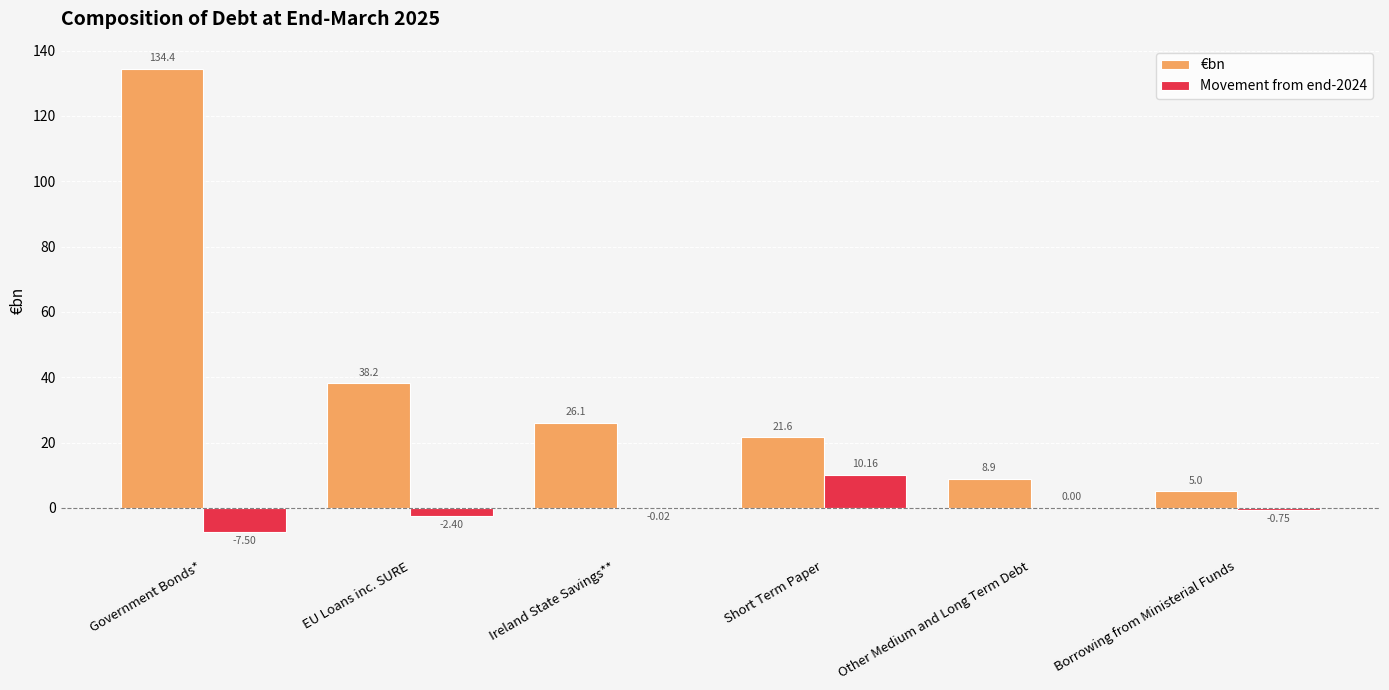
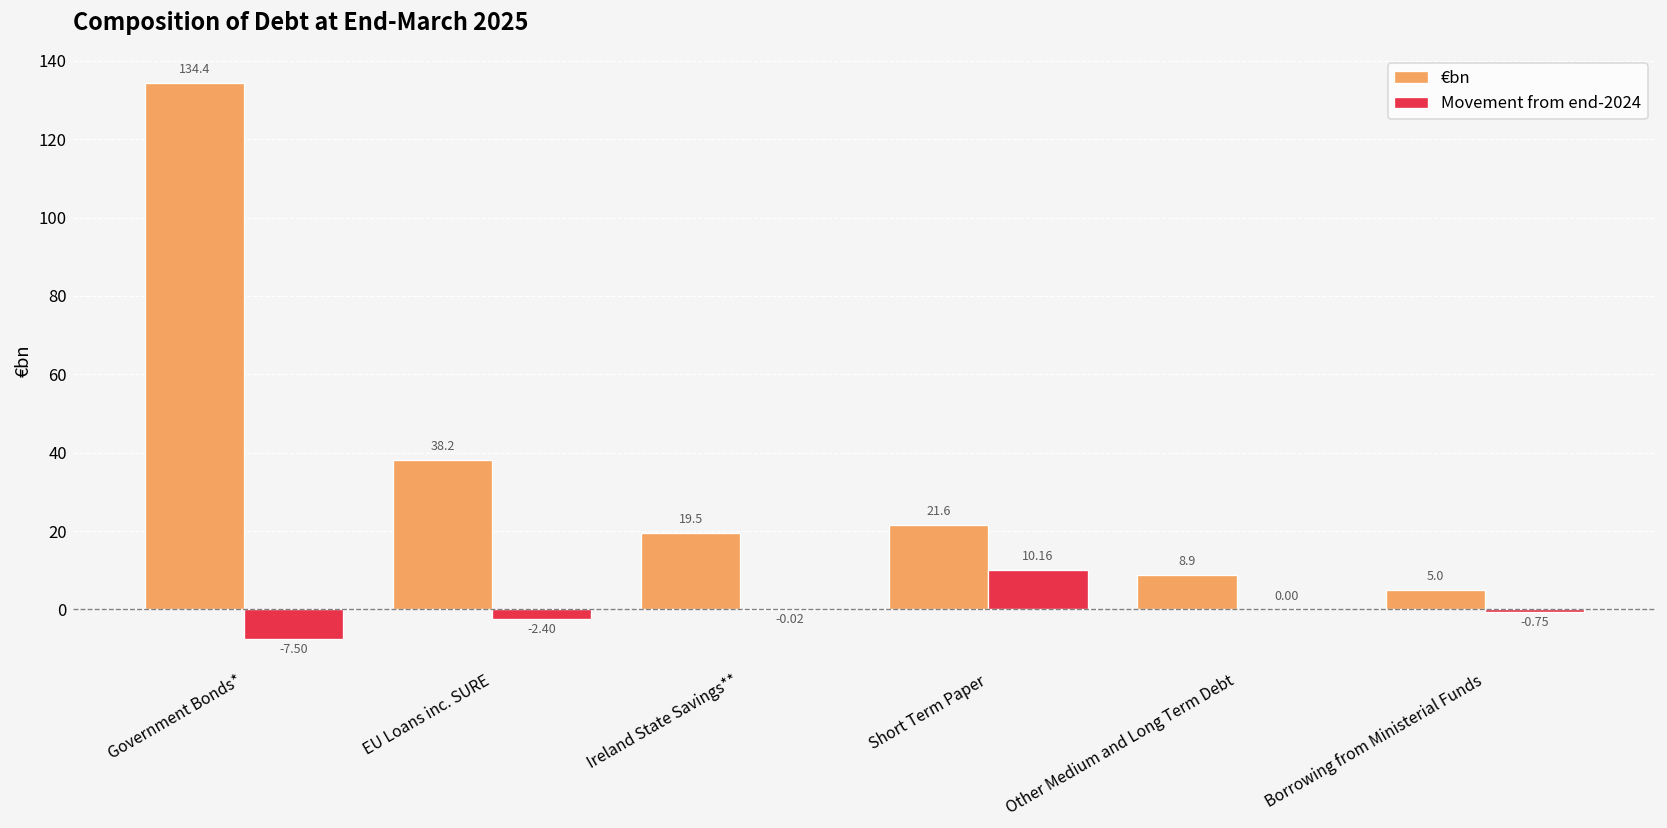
  {
    "€bn": {
      "Government Bonds*": 134.4,
      "EU Loans inc. SURE": 38.2,
-     "Ireland State Savings**": 26.1,
+     "Ireland State Savings**": 19.5,
      "Short Term Paper": 21.6,
      "Other Medium and Long Term Debt": 8.9,
      "Borrowing from Ministerial Funds": 5.0
    },
    "Movement from end-2024": {
      "Government Bonds*": -7.50,
      "EU Loans inc. SURE": -2.40,
      "Ireland State Savings**": -0.02,
      "Short Term Paper": 10.16,
      "Other Medium and Long Term Debt": 0.00,
      "Borrowing from Ministerial Funds": -0.75
    }
  }
